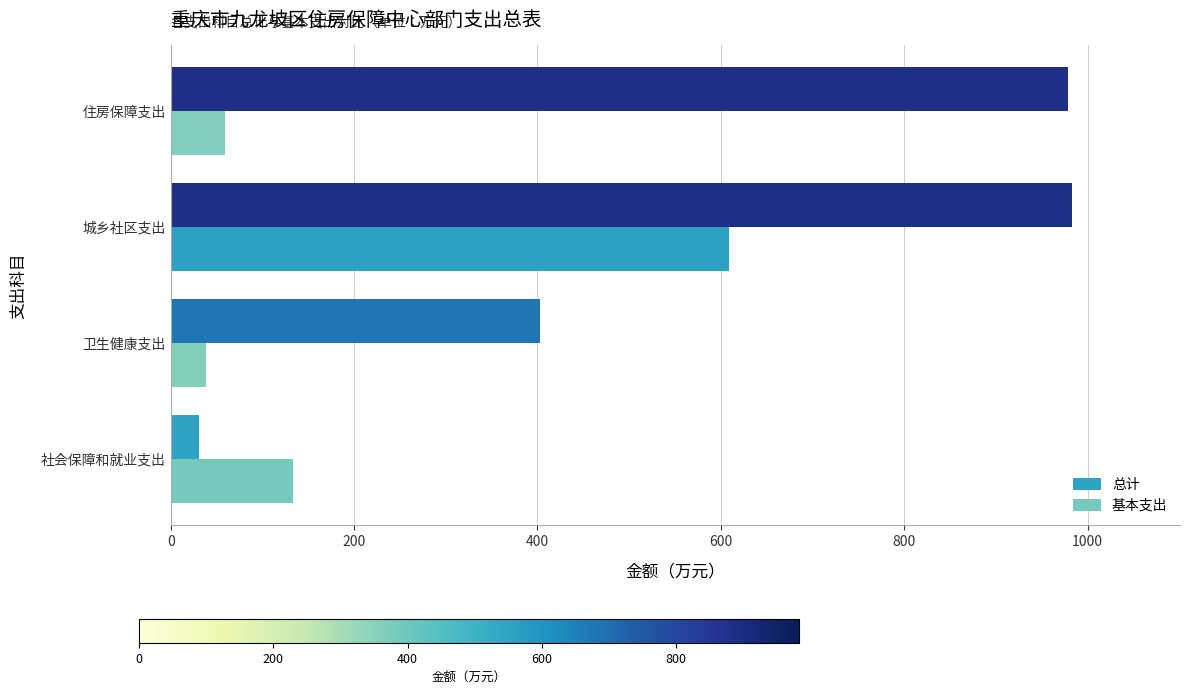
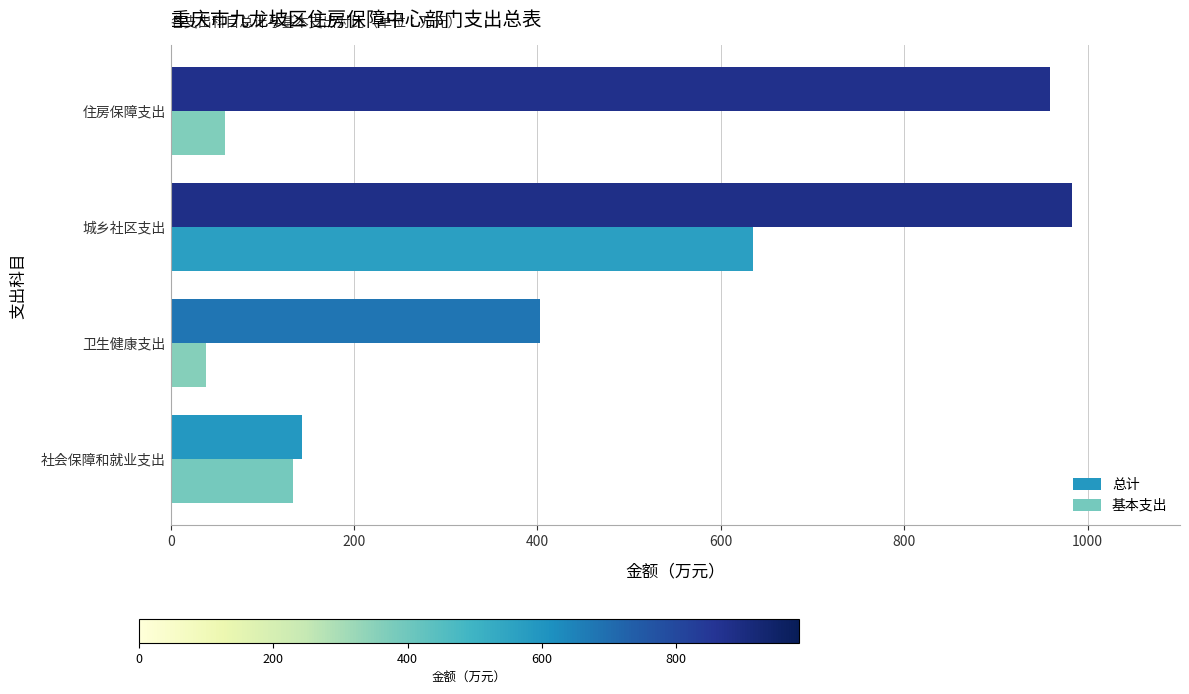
  {
    "总计": {
-     "住房保障支出": 980,
+     "住房保障支出": 960,
      "城乡社区支出": 980,
      "卫生健康支出": 400,
-     "社会保障和就业支出": 30
+     "社会保障和就业支出": 140
    },
    "基本支出": {
      "住房保障支出": 60,
-     "城乡社区支出": 610,
+     "城乡社区支出": 630,
      "卫生健康支出": 40,
      "社会保障和就业支出": 130
    }
  }
